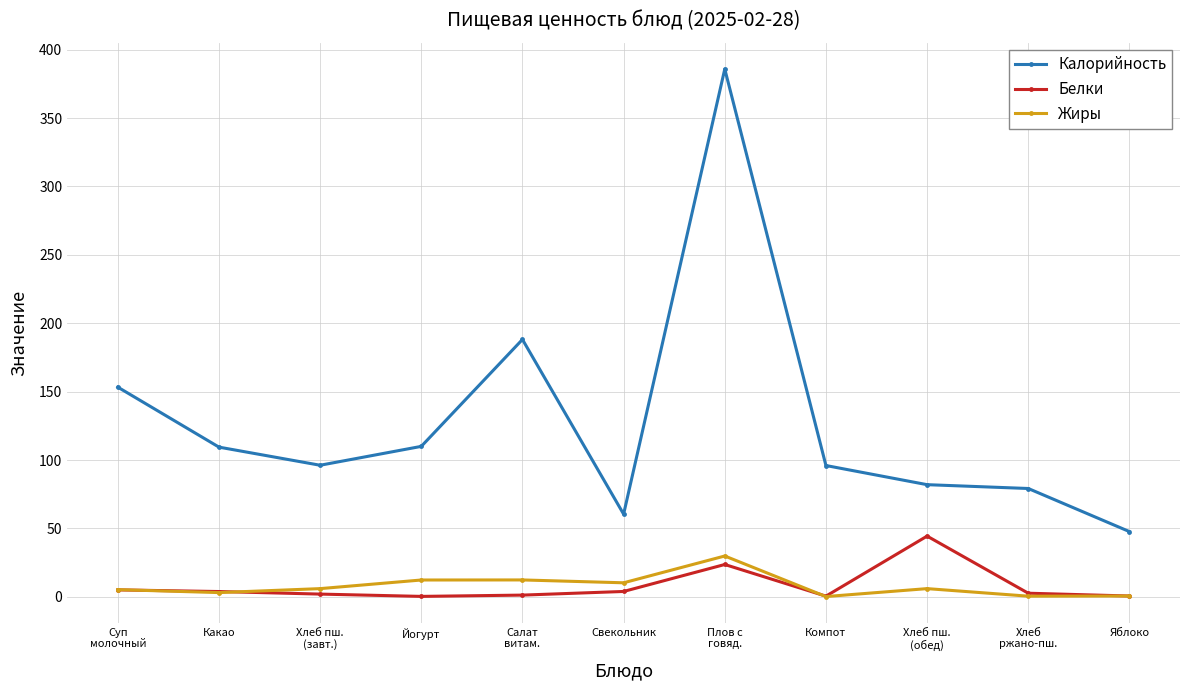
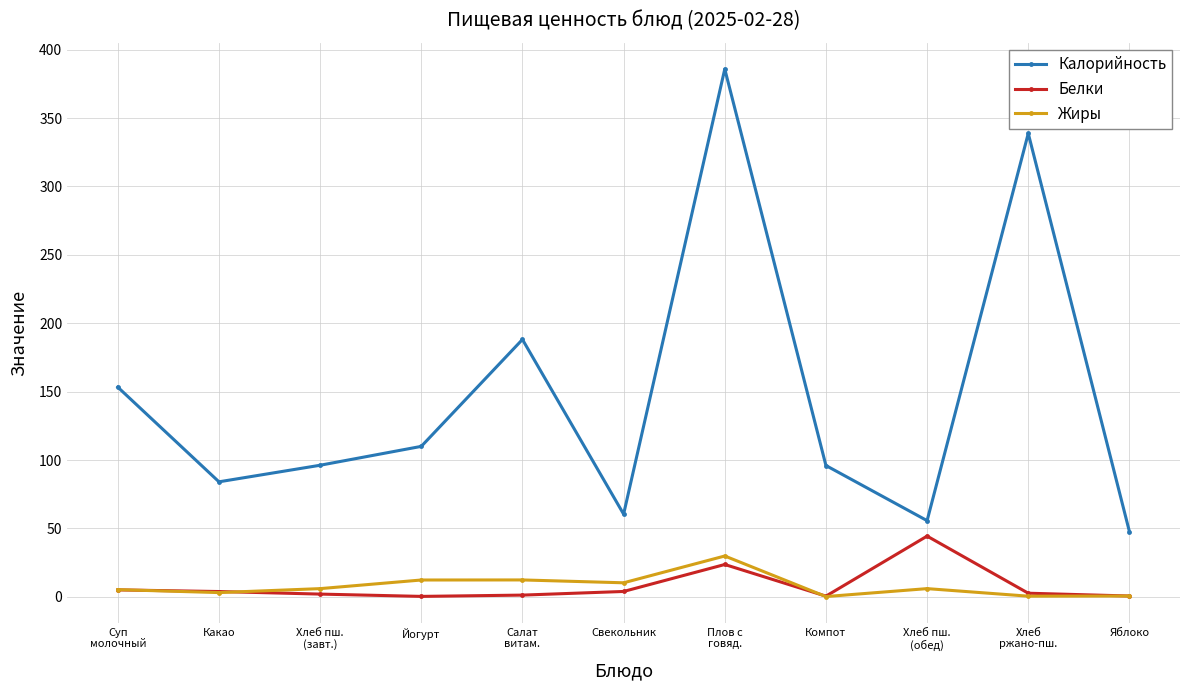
  {
    "Калорийность": {
      "Суп молочный": 153,
-     "Какао": 109,
+     "Какао": 84,
      "Хлеб пш. (завт.)": 96,
      "Йогурт": 110,
      "Салат витам.": 188,
      "Свекольник": 60,
      "Плов с говяд.": 386,
      "Компот": 96,
-     "Хлеб пш. (обед)": 82,
-     "Хлеб ржано-пш.": 79,
+     "Хлеб пш. (обед)": 56,
+     "Хлеб ржано-пш.": 339,
      "Яблоко": 48
    },
    "Белки": {
      "Хлеб пш. (завт.)": 2,
      "Йогурт": 0,
      "Салат витам.": 1,
      "Свекольник": 4,
      "Плов с говяд.": 24,
      "Хлеб пш. (обед)": 44,
      "Хлеб ржано-пш.": 3
    },
    "Жиры": {
      "Хлеб пш. (завт.)": 6,
      "Йогурт": 12,
      "Салат витам.": 12,
      "Свекольник": 10,
      "Плов с говяд.": 30,
      "Хлеб пш. (обед)": 6,
      "Хлеб ржано-пш.": 0
    }
  }
